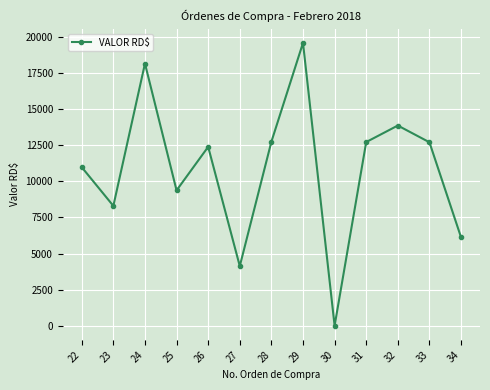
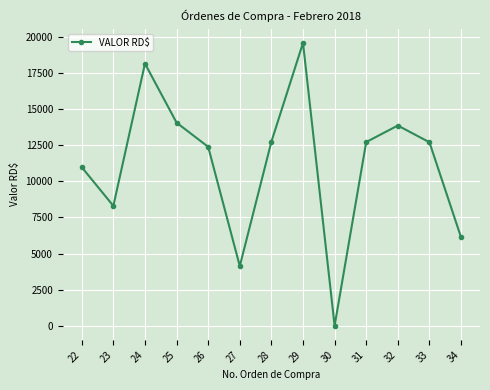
  {
    "22": 11000,
    "23": 8300,
    "24": 18200,
-   "25": 9400,
+   "25": 14100,
    "26": 12400,
    "27": 4100,
    "28": 12700,
    "29": 19600,
    "30": 0,
    "31": 12700,
    "32": 13900,
    "33": 12700,
    "34": 6100
  }
